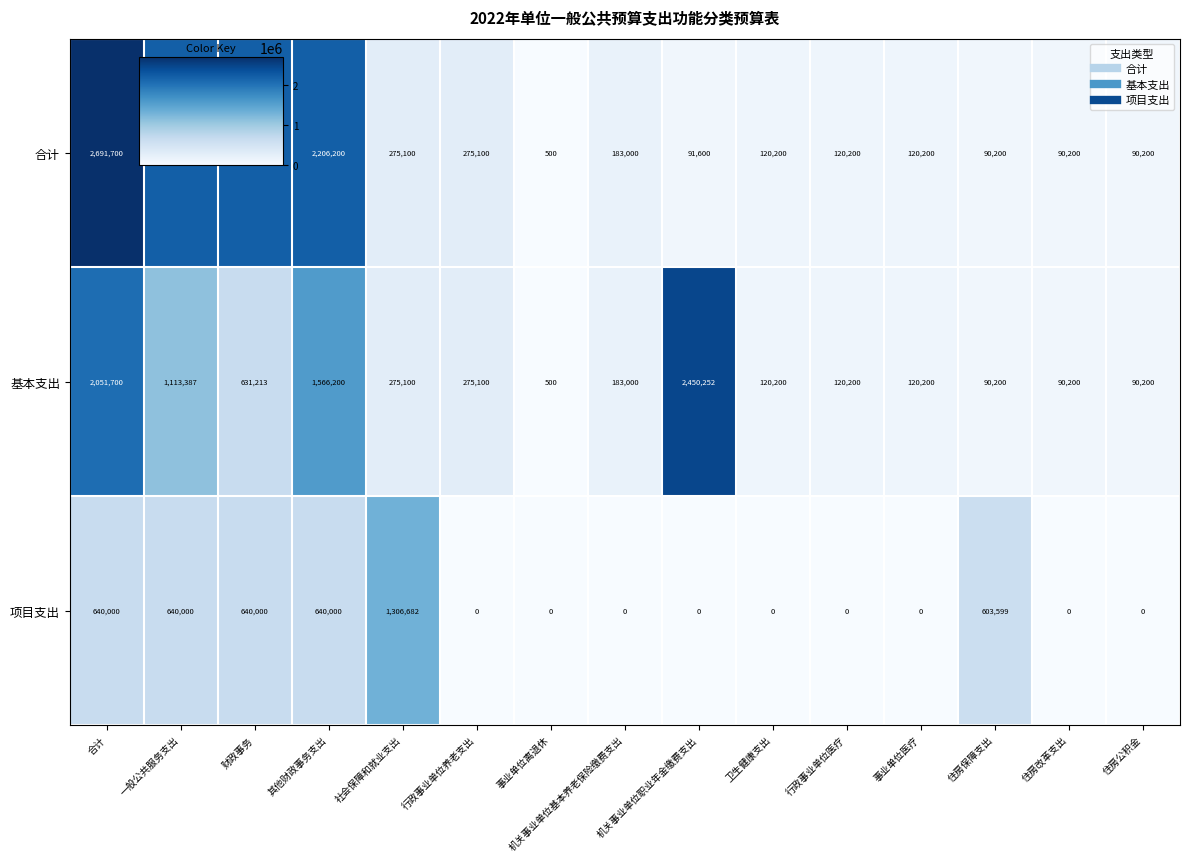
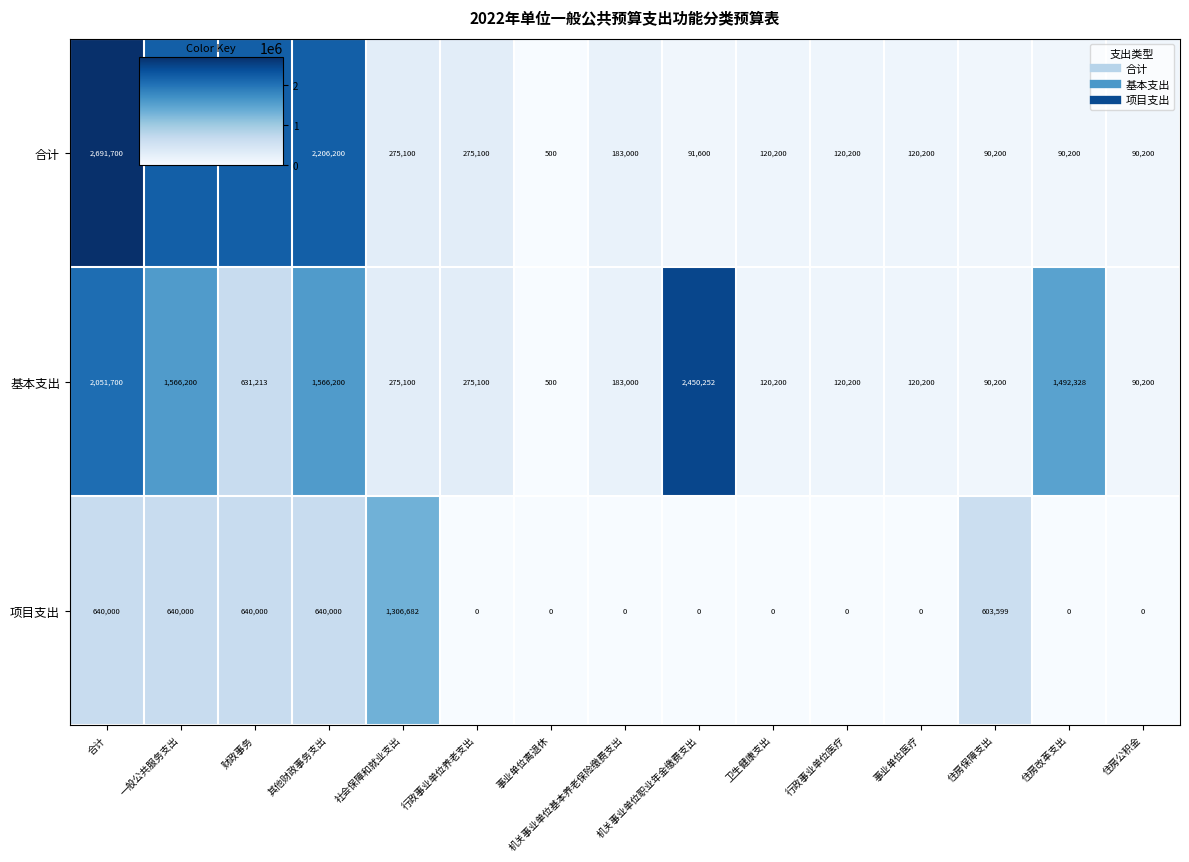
  {
    "合计": {
      "合计": "2,691,700",
      "其他财政事务支出": "2,206,200",
      "社会保障和就业支出": "275,100",
      "行政事业单位养老支出": "275,100",
      "事业单位离退休": "500",
      "机关事业单位基本养老保险缴费支出": "183,000",
      "机关事业单位职业年金缴费支出": "91,600",
      "卫生健康支出": "120,200",
      "行政事业单位医疗": "120,200",
      "事业单位医疗": "120,200",
      "住房保障支出": "90,200",
      "住房改革支出": "90,200",
      "住房公积金": "90,200"
    },
    "基本支出": {
      "合计": "2,051,700",
-     "一般公共服务支出": "1,113,387",
+     "一般公共服务支出": "1,566,200",
      "财政事务": "631,213",
      "其他财政事务支出": "1,566,200",
      "社会保障和就业支出": "275,100",
      "行政事业单位养老支出": "275,100",
      "事业单位离退休": "500",
      "机关事业单位基本养老保险缴费支出": "183,000",
      "机关事业单位职业年金缴费支出": "2,450,252",
      "卫生健康支出": "120,200",
      "行政事业单位医疗": "120,200",
      "事业单位医疗": "120,200",
      "住房保障支出": "90,200",
-     "住房改革支出": "90,200",
+     "住房改革支出": "1,492,328",
      "住房公积金": "90,200"
    },
    "项目支出": {
      "合计": "640,000",
      "一般公共服务支出": "640,000",
      "财政事务": "640,000",
      "其他财政事务支出": "640,000",
      "社会保障和就业支出": "1,306,682",
      "行政事业单位养老支出": "0",
      "事业单位离退休": "0",
      "机关事业单位基本养老保险缴费支出": "0",
      "机关事业单位职业年金缴费支出": "0",
      "卫生健康支出": "0",
      "行政事业单位医疗": "0",
      "事业单位医疗": "0",
      "住房保障支出": "603,599",
      "住房改革支出": "0",
      "住房公积金": "0"
    }
  }
